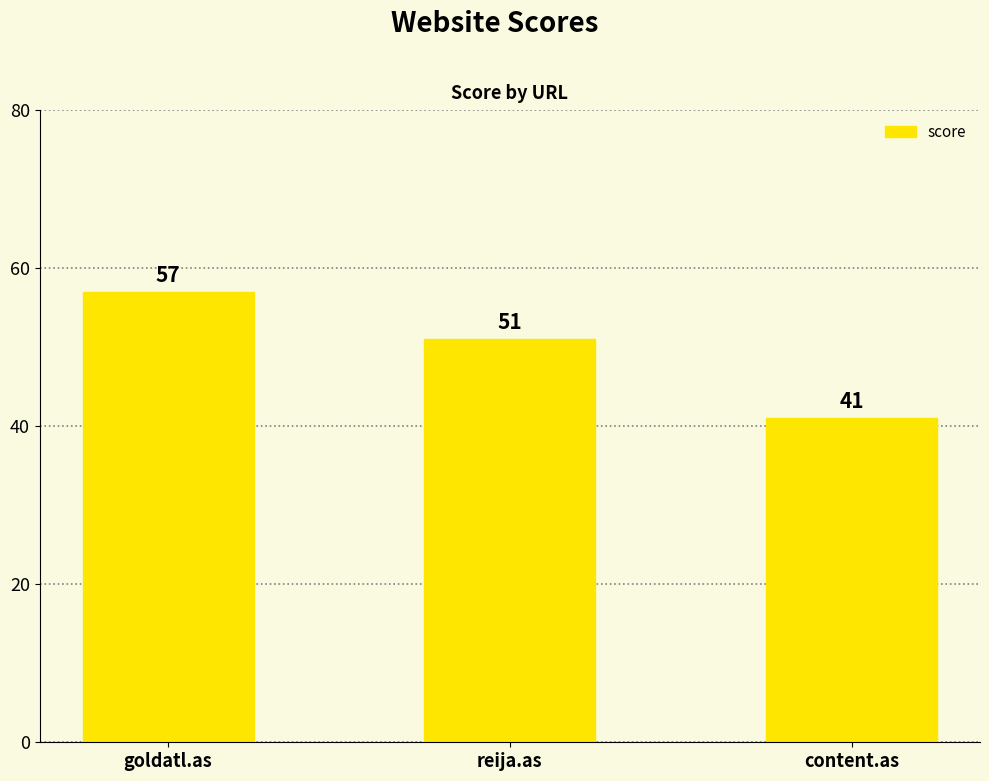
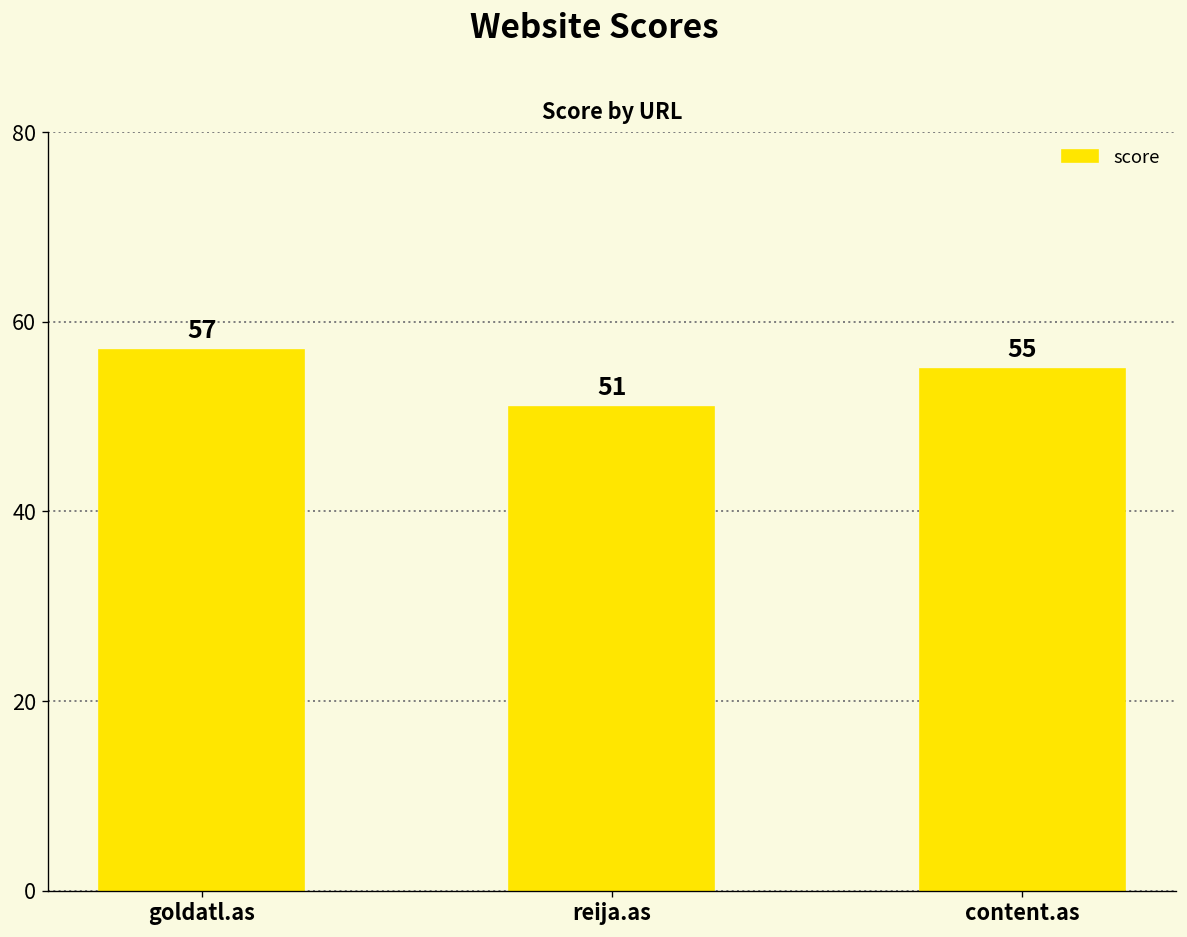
  {
    "goldatl.as": 57,
    "reija.as": 51,
-   "content.as": 41
+   "content.as": 55
  }
